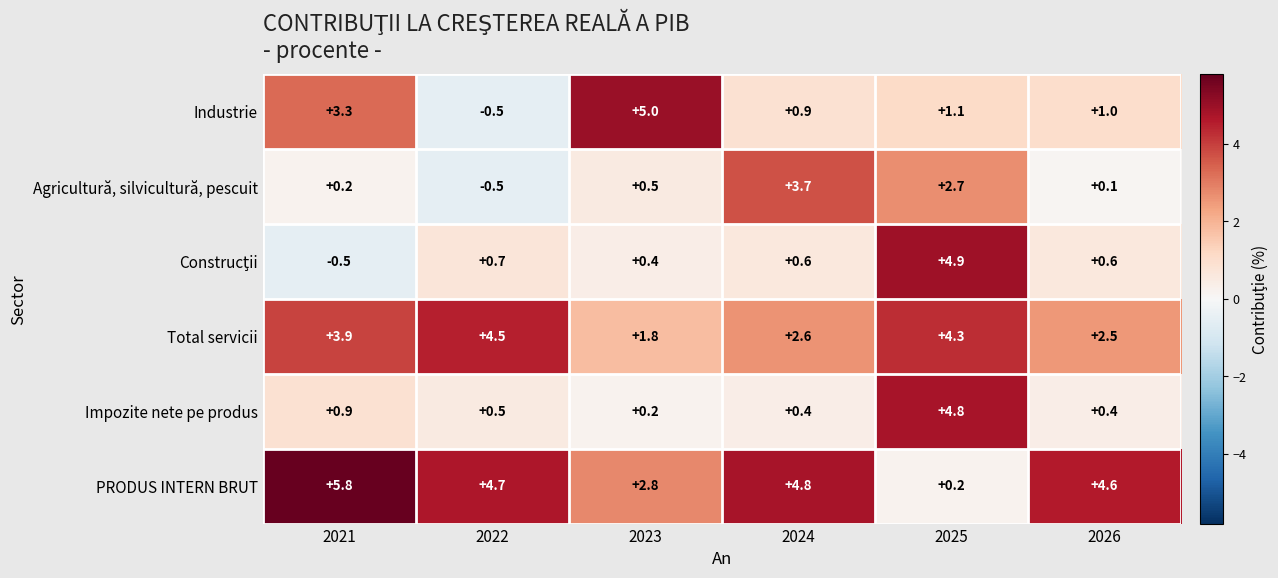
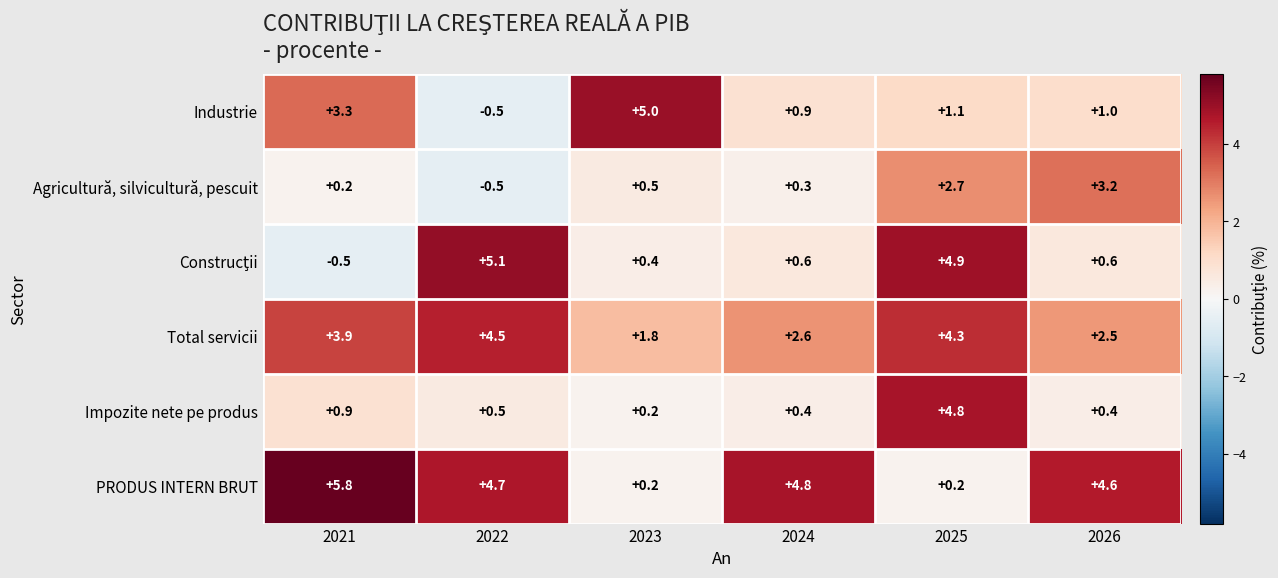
  {
    "Industrie": {
      "2021": "+3.3",
      "2022": "-0.5",
      "2023": "+5.0",
      "2024": "+0.9",
      "2025": "+1.1",
      "2026": "+1.0"
    },
    "Agricultură, silvicultură, pescuit": {
      "2021": "+0.2",
      "2022": "-0.5",
      "2023": "+0.5",
-     "2024": "+3.7",
+     "2024": "+0.3",
      "2025": "+2.7",
-     "2026": "+0.1"
+     "2026": "+3.2"
    },
    "Construcţii": {
      "2021": "-0.5",
-     "2022": "+0.7",
+     "2022": "+5.1",
      "2023": "+0.4",
      "2024": "+0.6",
      "2025": "+4.9",
      "2026": "+0.6"
    },
    "Total servicii": {
      "2021": "+3.9",
      "2022": "+4.5",
      "2023": "+1.8",
      "2024": "+2.6",
      "2025": "+4.3",
      "2026": "+2.5"
    },
    "Impozite nete pe produs": {
      "2021": "+0.9",
      "2022": "+0.5",
      "2023": "+0.2",
      "2024": "+0.4",
      "2025": "+4.8",
      "2026": "+0.4"
    },
    "PRODUS INTERN BRUT": {
      "2021": "+5.8",
      "2022": "+4.7",
-     "2023": "+2.8",
+     "2023": "+0.2",
      "2024": "+4.8",
      "2025": "+0.2",
      "2026": "+4.6"
    }
  }
